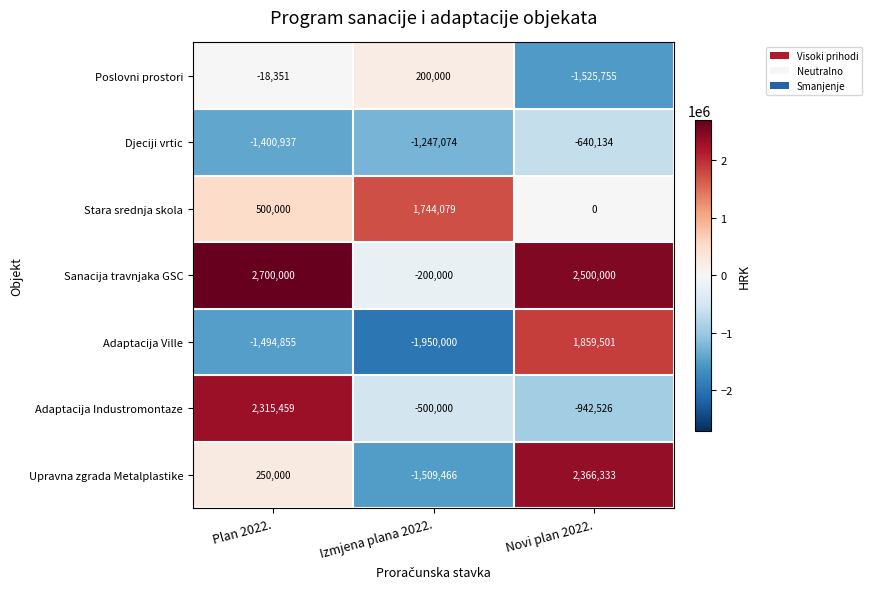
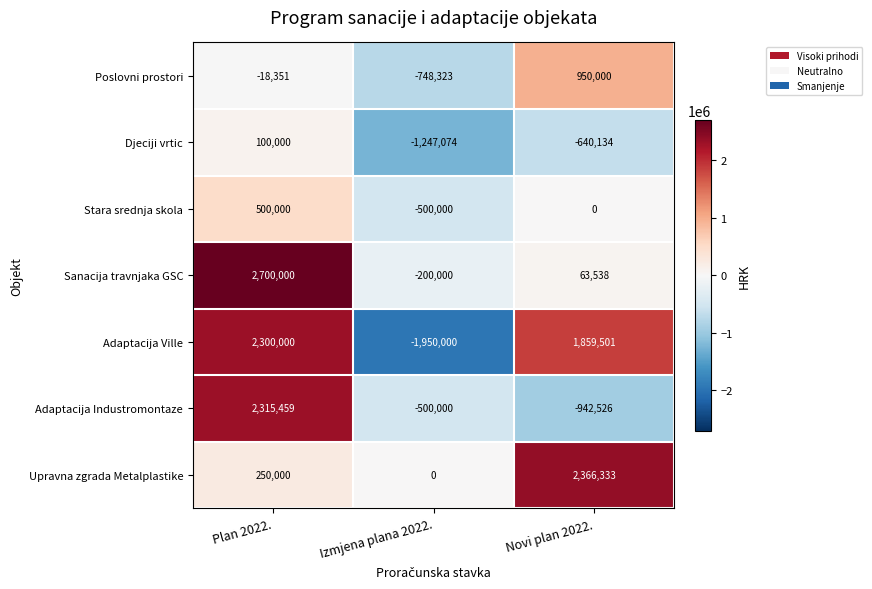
  {
    "Poslovni prostori": {
      "Plan 2022.": "-18,351",
-     "Izmjena plana 2022.": "200,000",
-     "Novi plan 2022.": "-1,525,755"
+     "Izmjena plana 2022.": "-748,323",
+     "Novi plan 2022.": "950,000"
    },
    "Djeciji vrtic": {
-     "Plan 2022.": "-1,400,937",
+     "Plan 2022.": "100,000",
      "Izmjena plana 2022.": "-1,247,074",
      "Novi plan 2022.": "-640,134"
    },
    "Stara srednja skola": {
      "Plan 2022.": "500,000",
-     "Izmjena plana 2022.": "1,744,079",
+     "Izmjena plana 2022.": "-500,000",
      "Novi plan 2022.": "0"
    },
    "Sanacija travnjaka GSC": {
      "Plan 2022.": "2,700,000",
      "Izmjena plana 2022.": "-200,000",
-     "Novi plan 2022.": "2,500,000"
+     "Novi plan 2022.": "63,538"
    },
    "Adaptacija Ville": {
-     "Plan 2022.": "-1,494,855",
+     "Plan 2022.": "2,300,000",
      "Izmjena plana 2022.": "-1,950,000",
      "Novi plan 2022.": "1,859,501"
    },
    "Adaptacija Industromontaze": {
      "Plan 2022.": "2,315,459",
      "Izmjena plana 2022.": "-500,000",
      "Novi plan 2022.": "-942,526"
    },
    "Upravna zgrada Metalplastike": {
      "Plan 2022.": "250,000",
-     "Izmjena plana 2022.": "-1,509,466",
+     "Izmjena plana 2022.": "0",
      "Novi plan 2022.": "2,366,333"
    }
  }
